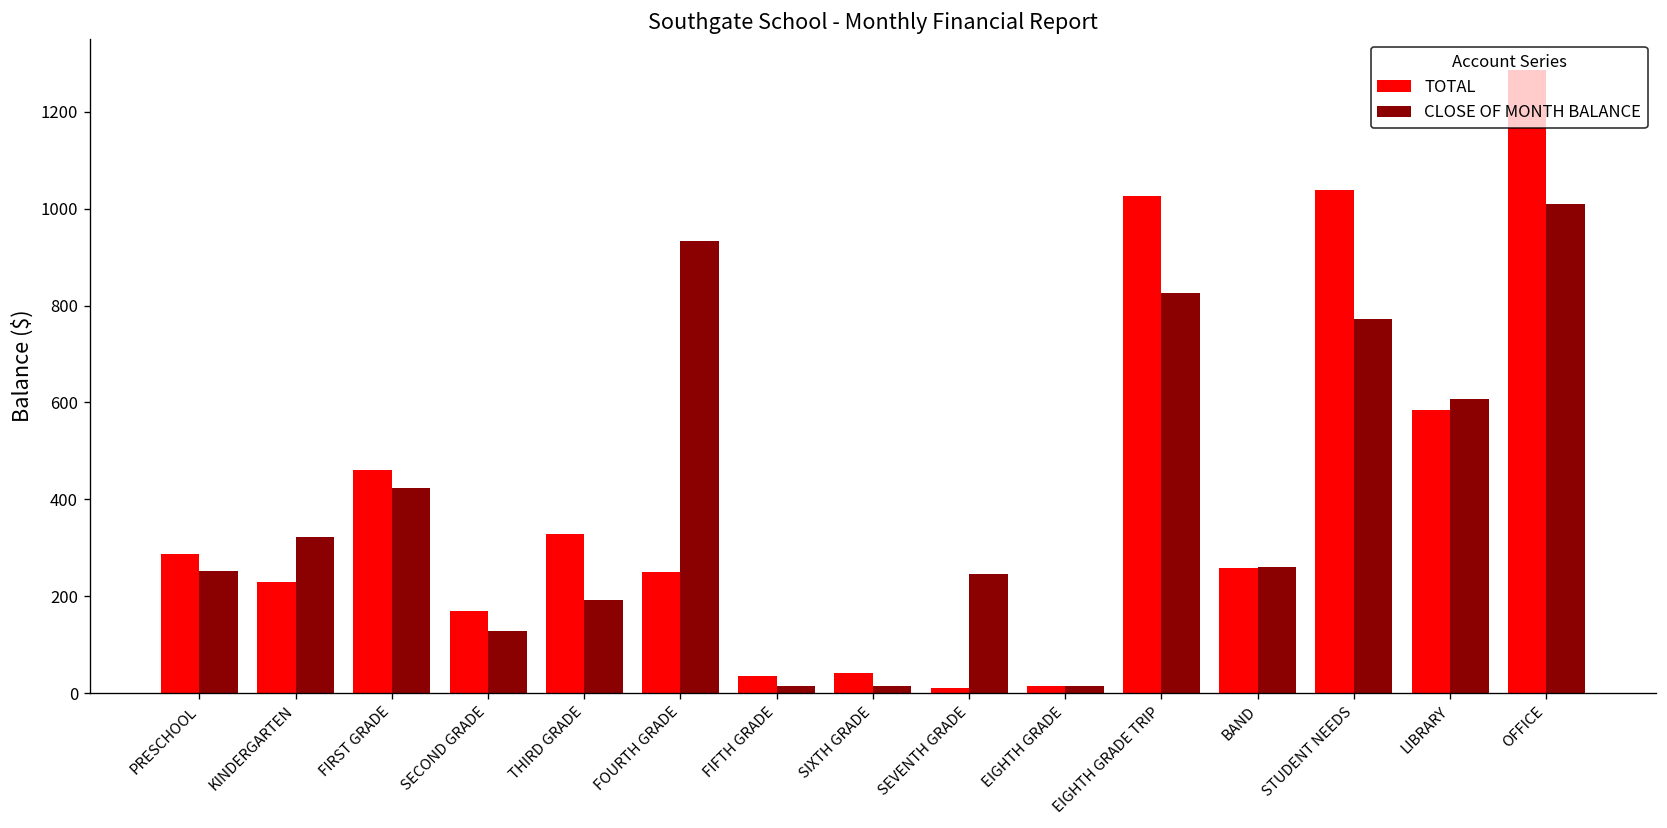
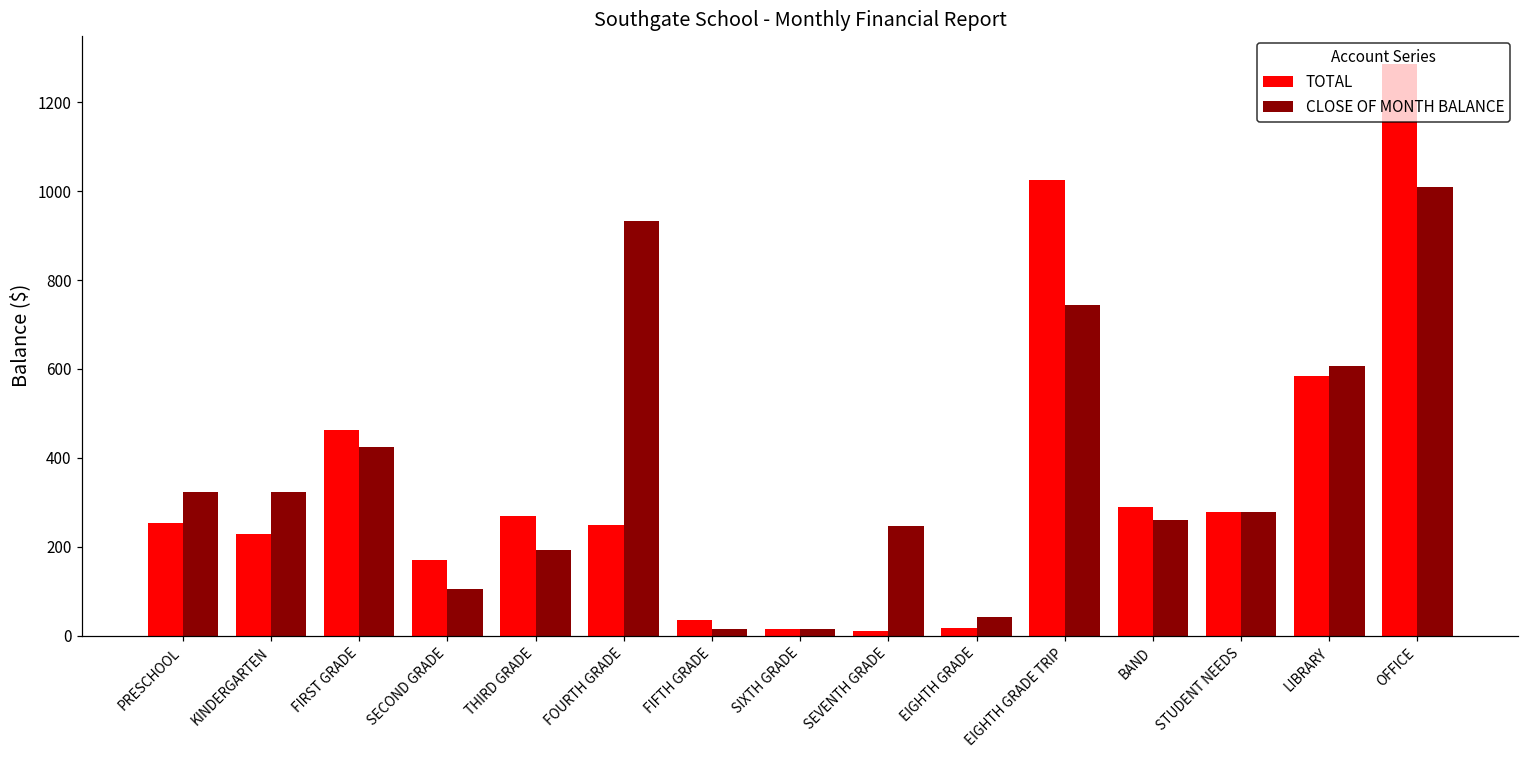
  {
    "TOTAL": {
-     "PRESCHOOL": 290,
+     "PRESCHOOL": 250,
      "KINDERGARTEN": 230,
      "FIRST GRADE": 460,
      "SECOND GRADE": 170,
-     "THIRD GRADE": 330,
+     "THIRD GRADE": 270,
      "FOURTH GRADE": 250,
      "FIFTH GRADE": 30,
-     "SIXTH GRADE": 40,
+     "SIXTH GRADE": 20,
      "SEVENTH GRADE": 10,
      "EIGHTH GRADE": 20,
      "EIGHTH GRADE TRIP": 1030,
-     "BAND": 260,
-     "STUDENT NEEDS": 1040,
+     "BAND": 290,
+     "STUDENT NEEDS": 280,
      "LIBRARY": 580
    },
    "CLOSE OF MONTH BALANCE": {
-     "PRESCHOOL": 250,
+     "PRESCHOOL": 320,
      "KINDERGARTEN": 320,
      "FIRST GRADE": 420,
-     "SECOND GRADE": 130,
+     "SECOND GRADE": 110,
      "THIRD GRADE": 190,
      "FOURTH GRADE": 930,
      "FIFTH GRADE": 10,
      "SIXTH GRADE": 20,
      "SEVENTH GRADE": 250,
-     "EIGHTH GRADE": 20,
-     "EIGHTH GRADE TRIP": 830,
+     "EIGHTH GRADE": 40,
+     "EIGHTH GRADE TRIP": 740,
      "BAND": 260,
-     "STUDENT NEEDS": 770,
+     "STUDENT NEEDS": 280,
      "LIBRARY": 610,
      "OFFICE": 1010
    }
  }
